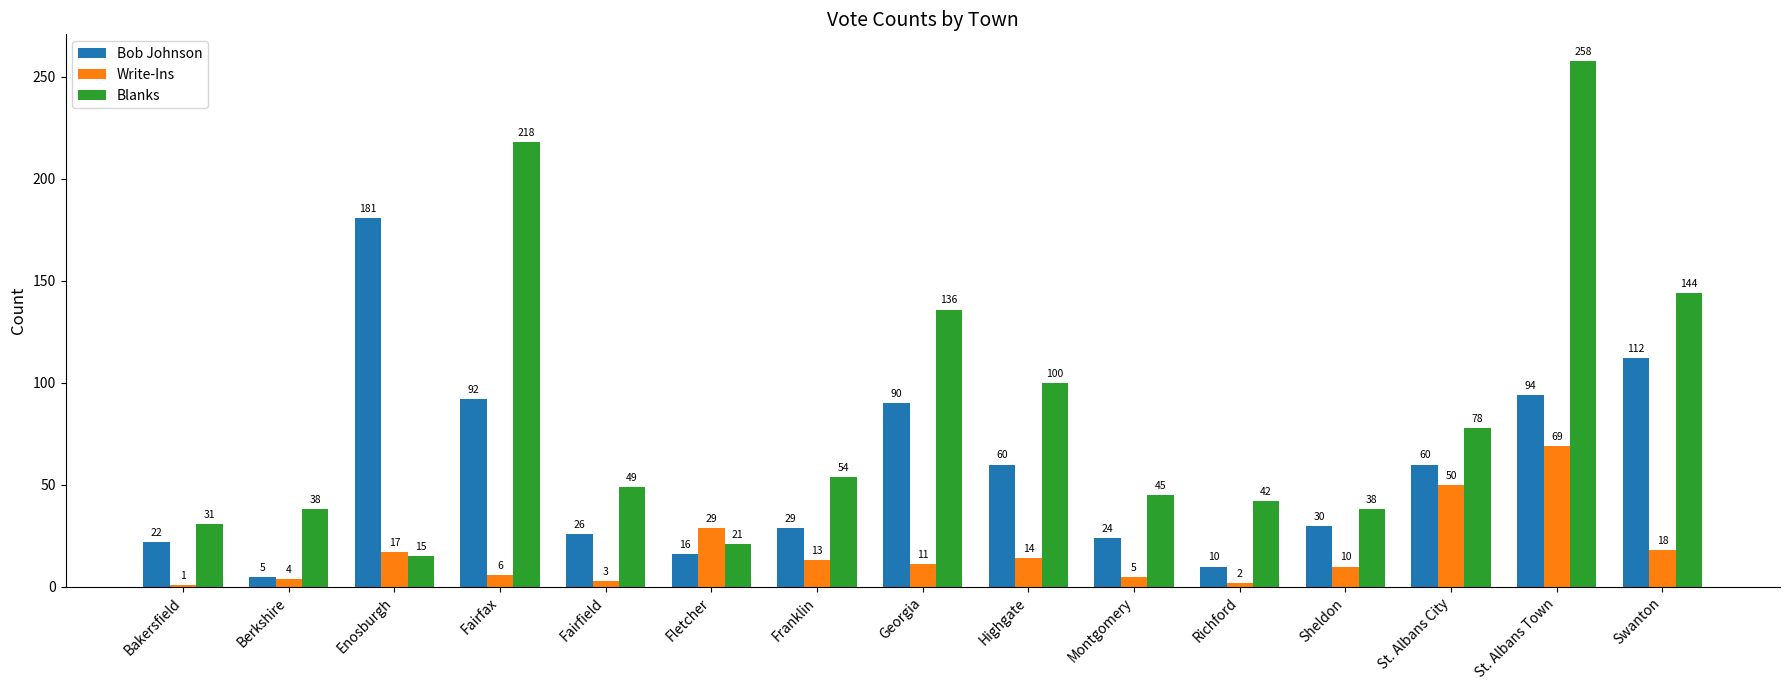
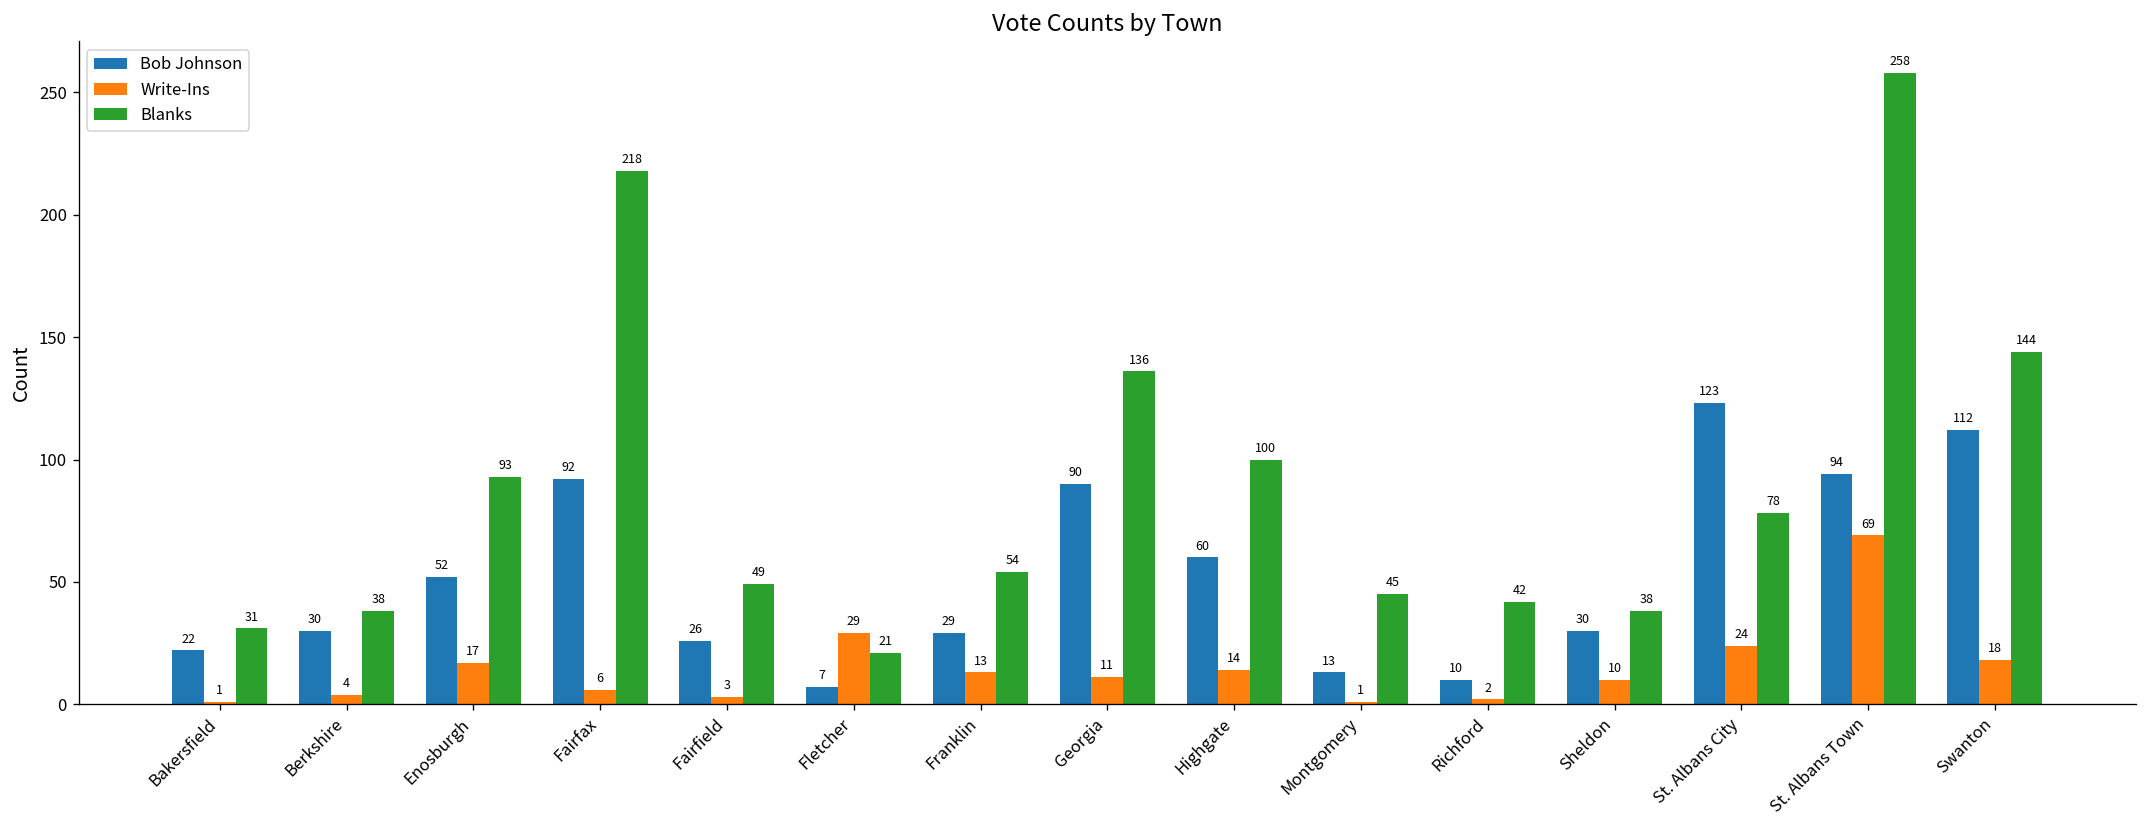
  {
    "Bob Johnson": {
      "Bakersfield": 22,
-     "Berkshire": 5,
-     "Enosburgh": 181,
+     "Berkshire": 30,
+     "Enosburgh": 52,
      "Fairfax": 92,
      "Fairfield": 26,
-     "Fletcher": 16,
+     "Fletcher": 7,
      "Franklin": 29,
      "Georgia": 90,
      "Highgate": 60,
-     "Montgomery": 24,
+     "Montgomery": 13,
      "Richford": 10,
      "Sheldon": 30,
-     "St. Albans City": 60,
+     "St. Albans City": 123,
      "St. Albans Town": 94,
      "Swanton": 112
    },
    "Write-Ins": {
      "Bakersfield": 1,
      "Berkshire": 4,
      "Enosburgh": 17,
      "Fairfax": 6,
      "Fairfield": 3,
      "Fletcher": 29,
      "Franklin": 13,
      "Georgia": 11,
      "Highgate": 14,
-     "Montgomery": 5,
+     "Montgomery": 1,
      "Richford": 2,
      "Sheldon": 10,
-     "St. Albans City": 50,
+     "St. Albans City": 24,
      "St. Albans Town": 69,
      "Swanton": 18
    },
    "Blanks": {
      "Bakersfield": 31,
      "Berkshire": 38,
-     "Enosburgh": 15,
+     "Enosburgh": 93,
      "Fairfax": 218,
      "Fairfield": 49,
      "Fletcher": 21,
      "Franklin": 54,
      "Georgia": 136,
      "Highgate": 100,
      "Montgomery": 45,
      "Richford": 42,
      "Sheldon": 38,
      "St. Albans City": 78,
      "St. Albans Town": 258,
      "Swanton": 144
    }
  }
